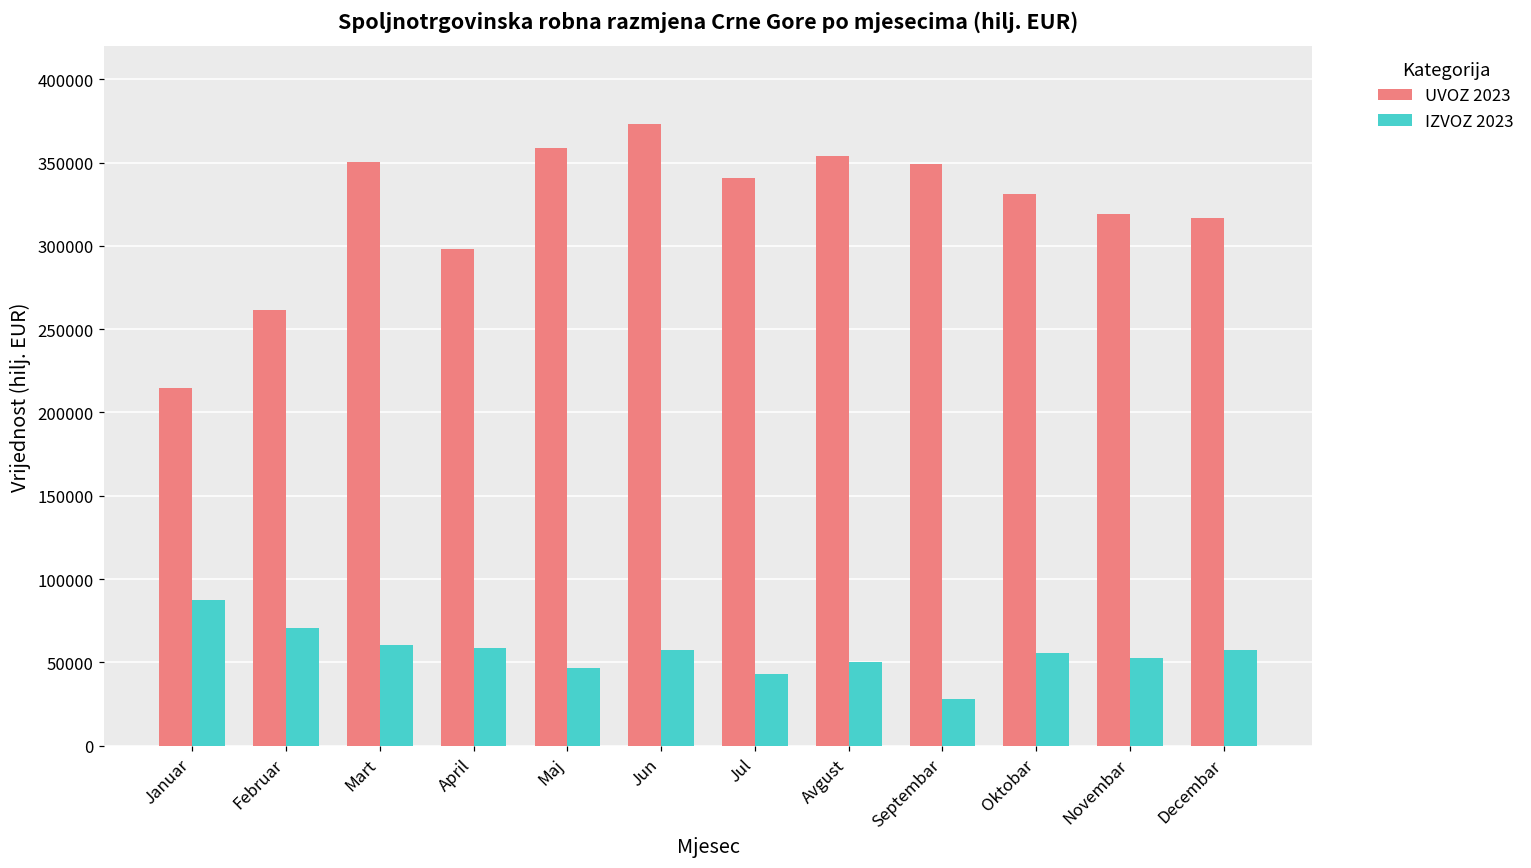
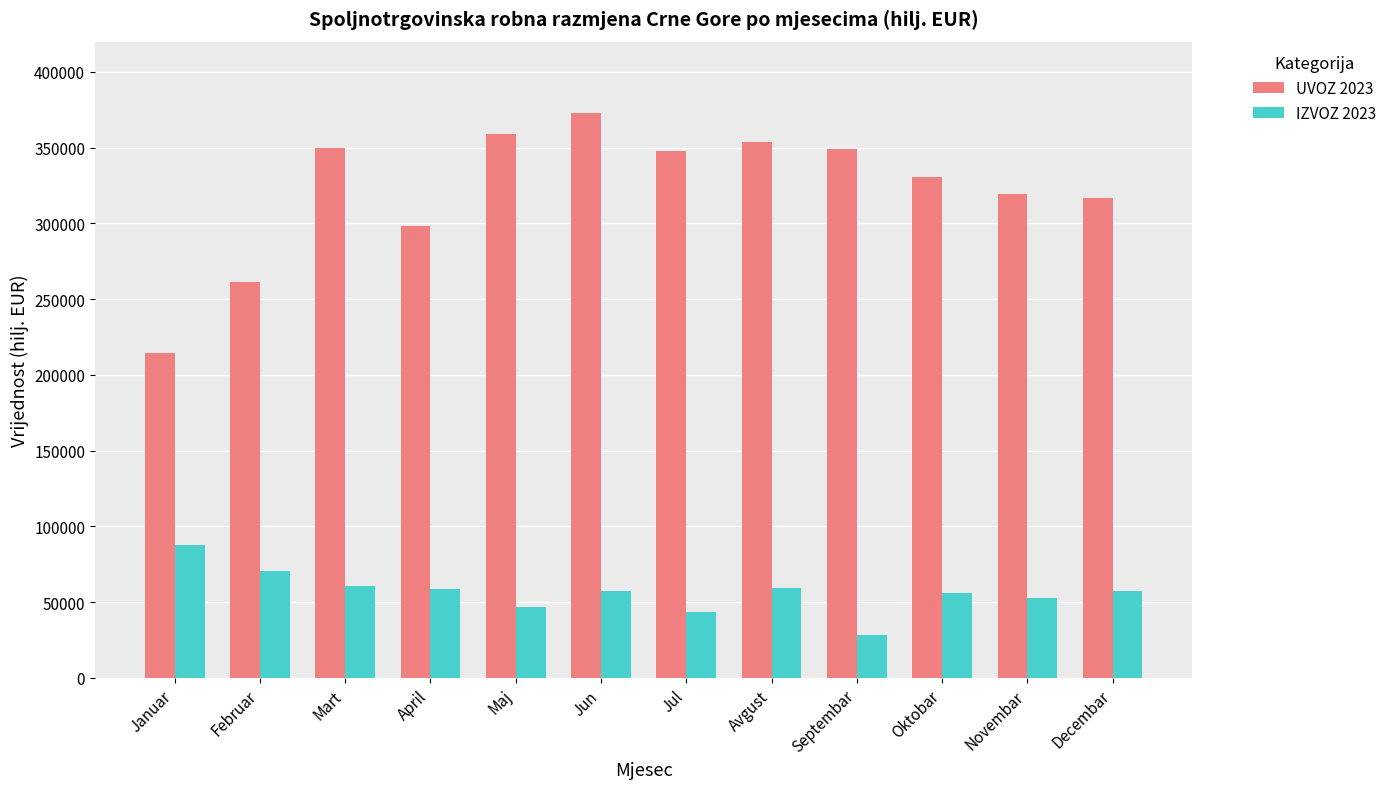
  {
    "UVOZ 2023": {
      "Januar": 215000,
      "Februar": 261000,
      "Mart": 350000,
      "April": 298000,
      "Maj": 359000,
      "Jun": 373000,
-     "Jul": 341000,
+     "Jul": 348000,
      "Avgust": 354000,
      "Septembar": 349000,
      "Oktobar": 331000,
      "Novembar": 319000,
      "Decembar": 317000
    },
    "IZVOZ 2023": {
      "Januar": 88000,
      "Februar": 71000,
      "Mart": 60000,
      "April": 58000,
      "Maj": 47000,
      "Jun": 57000,
      "Jul": 43000,
-     "Avgust": 50000,
+     "Avgust": 59000,
      "Septembar": 28000,
      "Oktobar": 56000,
      "Novembar": 52000,
      "Decembar": 57000
    }
  }
